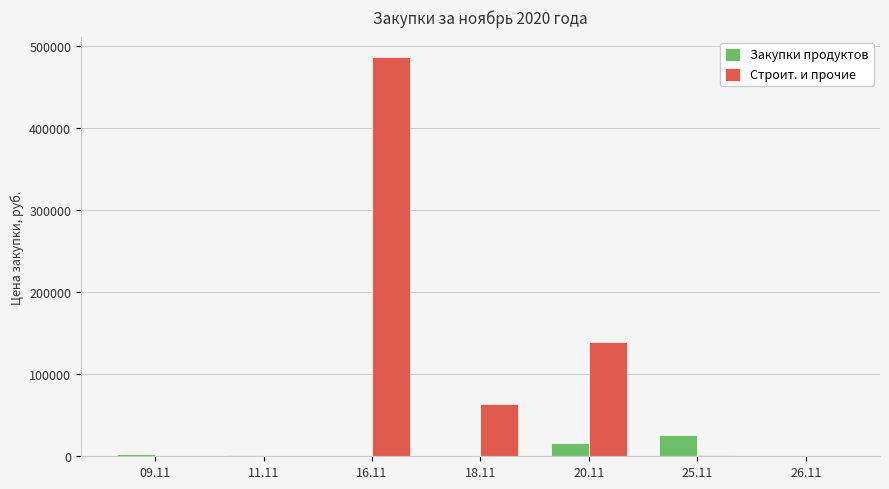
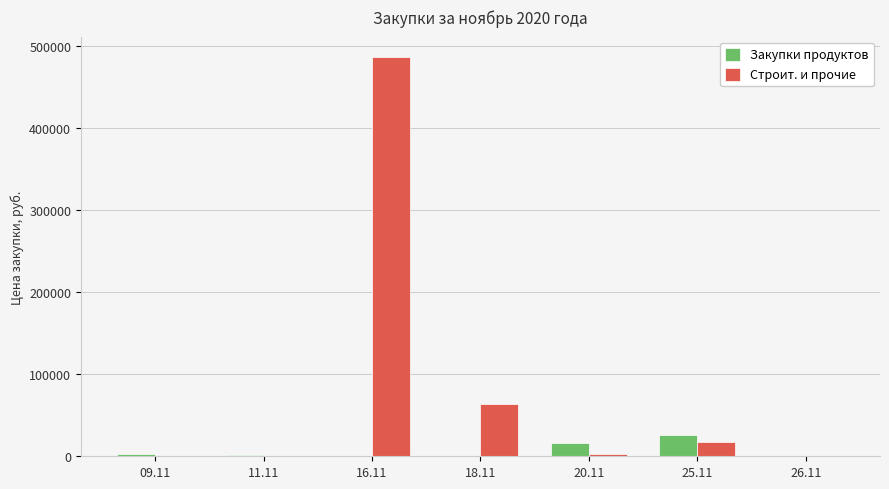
  {
    "Закупки продуктов": {
      "16.11": 0,
      "18.11": 0,
      "20.11": 20000,
      "25.11": 30000,
      "26.11": 0
    },
    "Строит. и прочие": {
      "09.11": 0,
      "11.11": 0,
      "16.11": 490000,
      "18.11": 60000,
-     "20.11": 140000,
-     "25.11": 0,
+     "20.11": 0,
+     "25.11": 20000,
      "26.11": 0
    }
  }
